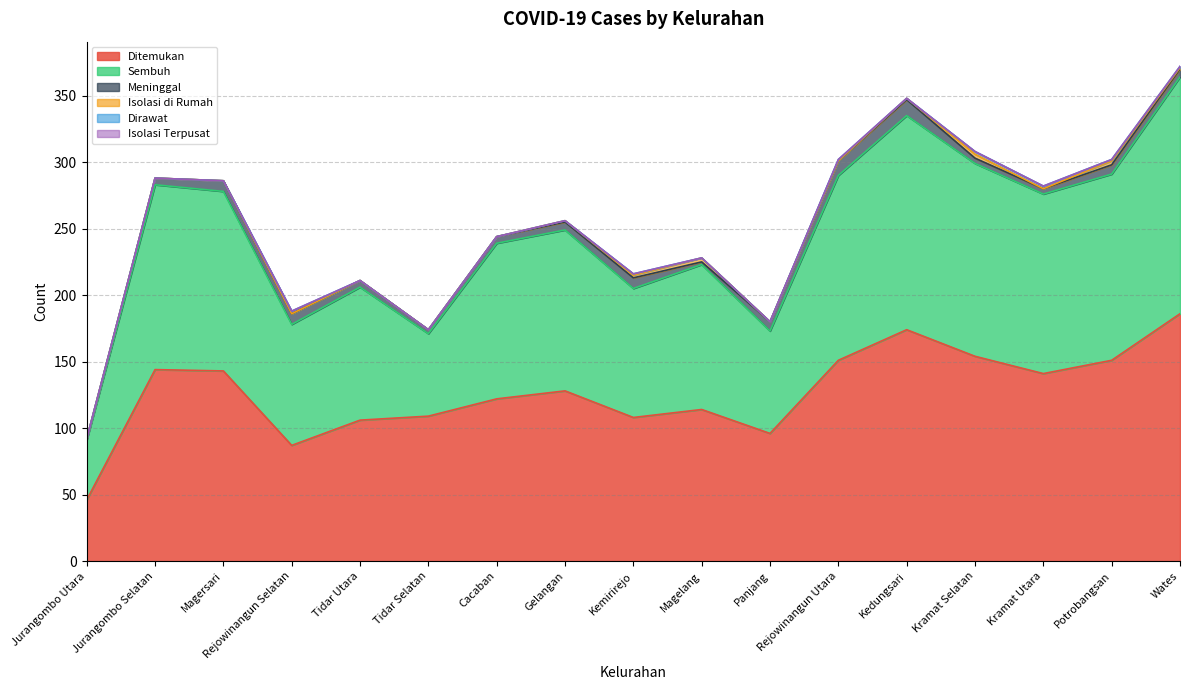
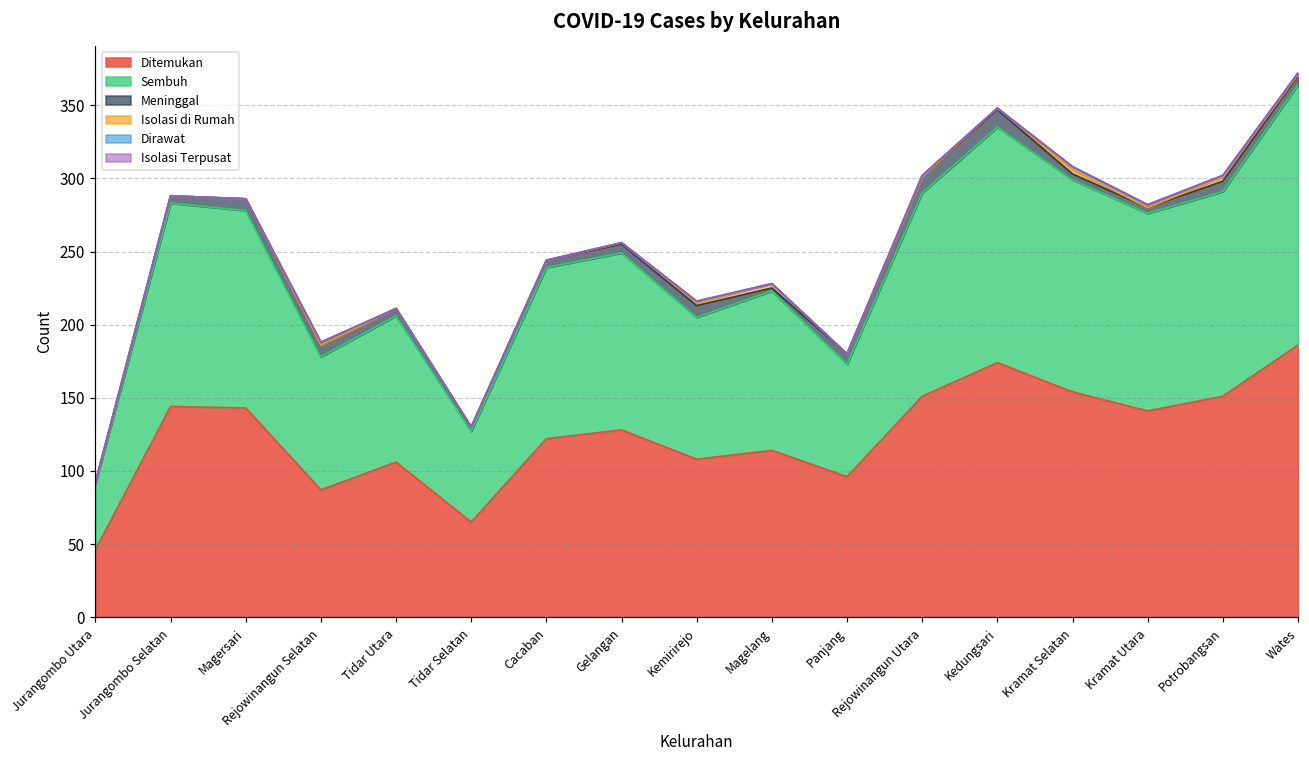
  {
    "Ditemukan": {
      "Jurangombo Utara": 46,
      "Jurangombo Selatan": 144,
      "Magersari": 143,
      "Rejowinangun Selatan": 87,
      "Tidar Utara": 106,
-     "Tidar Selatan": 109,
+     "Tidar Selatan": 65,
      "Cacaban": 122,
      "Gelangan": 128,
      "Kemirirejo": 108,
      "Magelang": 114,
      "Panjang": 96,
      "Rejowinangun Utara": 151,
      "Kedungsari": 174,
      "Kramat Selatan": 154,
      "Kramat Utara": 141,
      "Potrobangsan": 151,
      "Wates": 186
    },
    "Sembuh": {
      "Jurangombo Selatan": 139,
      "Magersari": 135,
      "Rejowinangun Selatan": 91,
      "Tidar Utara": 100,
      "Tidar Selatan": 62,
      "Cacaban": 117,
      "Gelangan": 121,
      "Kemirirejo": 97,
      "Magelang": 109,
      "Panjang": 77,
      "Rejowinangun Utara": 139,
      "Kedungsari": 161,
      "Kramat Selatan": 145,
      "Kramat Utara": 135,
      "Potrobangsan": 140,
      "Wates": 178
    },
    "Meninggal": {
      "Kemirirejo": 8,
      "Magelang": 2,
      "Kramat Selatan": 4,
      "Potrobangsan": 7
    },
    "Isolasi di Rumah": {
      "Kramat Selatan": 3
    }
  }
